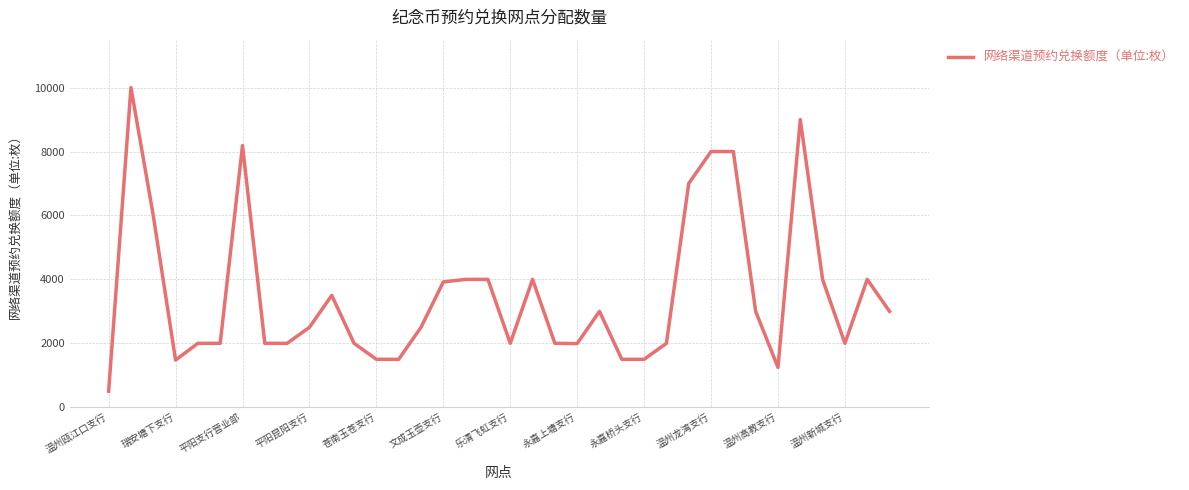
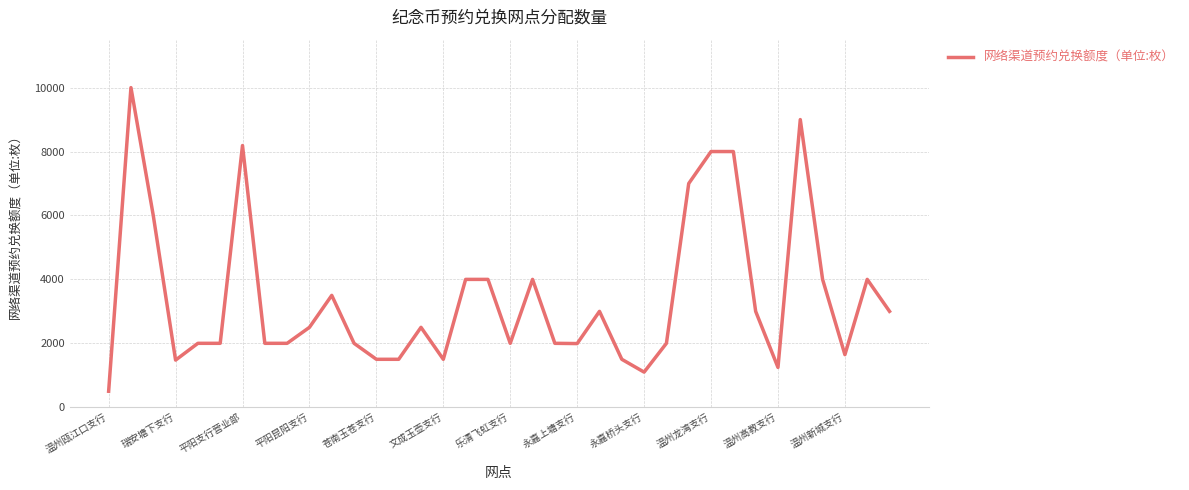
  {
    "温州瓯江口支行": 500,
    "瑞安塘下支行": 1500,
    "平阳支行营业部": 8200,
    "平阳昆阳支行": 2500,
    "苍南玉苍支行": 1500,
-   "文成玉壶支行": 3900,
+   "文成玉壶支行": 1500,
    "乐清飞虹支行": 2000,
    "永嘉上塘支行": 2000,
-   "永嘉桥头支行": 1500,
+   "永嘉桥头支行": 1100,
    "温州龙湾支行": 8000,
    "温州高教支行": 1200,
-   "温州新城支行": 2000
+   "温州新城支行": 1600
  }
